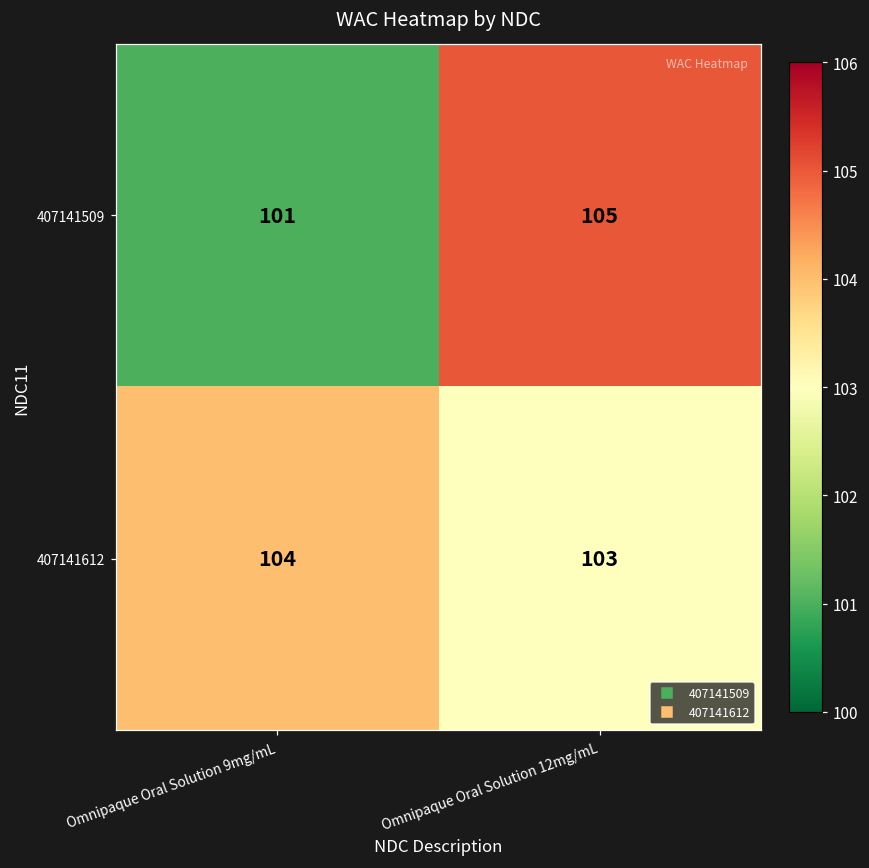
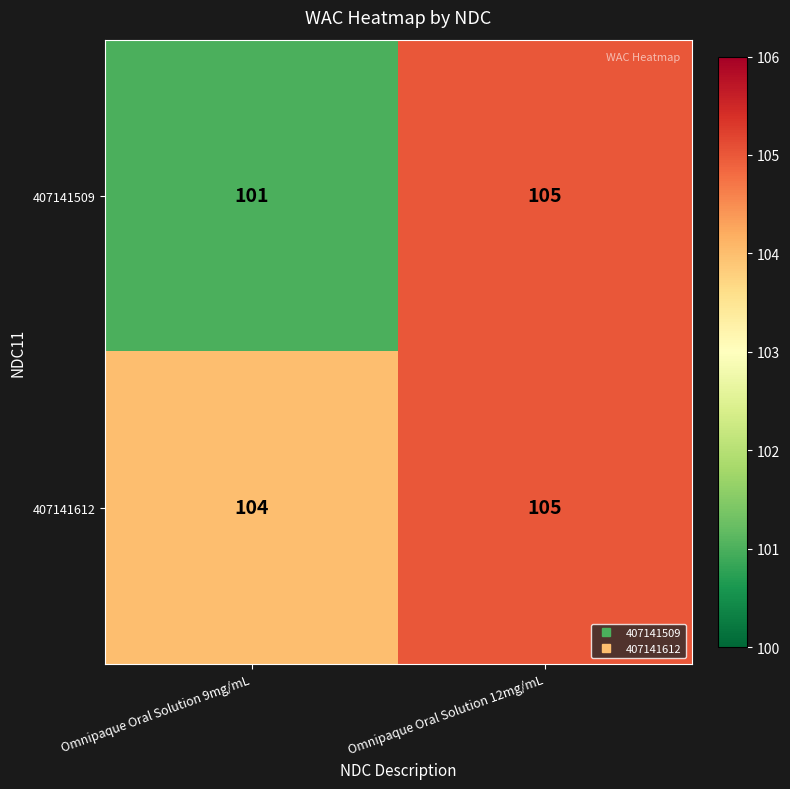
  {
    "407141509": {
      "Omnipaque Oral Solution 9mg/mL": 101
    },
    "407141612": {
      "Omnipaque Oral Solution 9mg/mL": 104,
-     "Omnipaque Oral Solution 12mg/mL": 103
+     "Omnipaque Oral Solution 12mg/mL": 105
    }
  }
